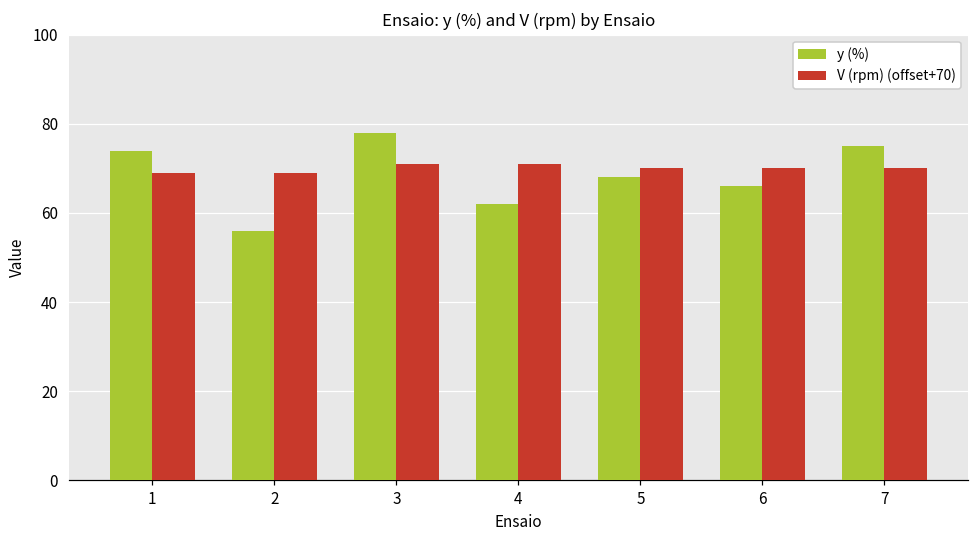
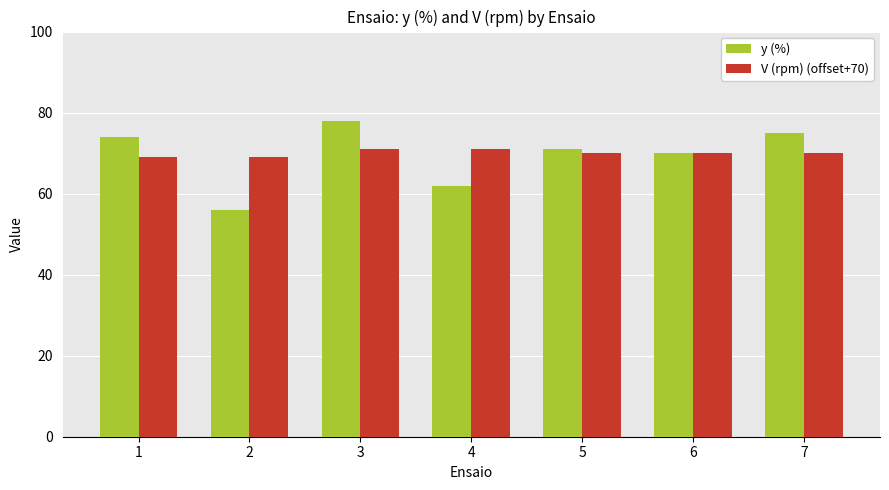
  {
    "y (%)": {
      "1": 74,
      "2": 56,
      "3": 78,
      "4": 62,
-     "5": 68,
-     "6": 66,
+     "5": 71,
+     "6": 70,
      "7": 75
    },
    "V (rpm) (offset+70)": {
      "1": 69,
      "2": 69,
      "3": 71,
      "4": 71,
      "5": 70,
      "6": 70,
      "7": 70
    }
  }
